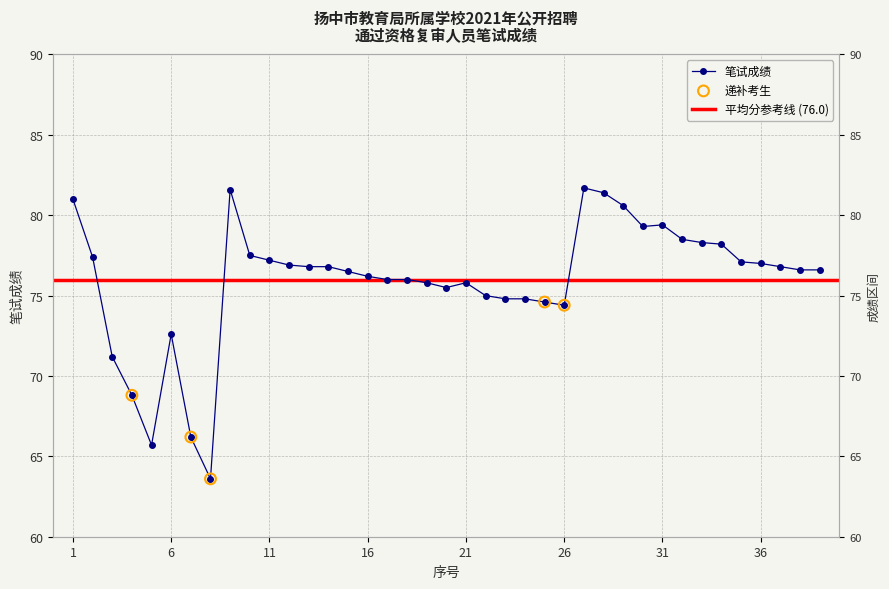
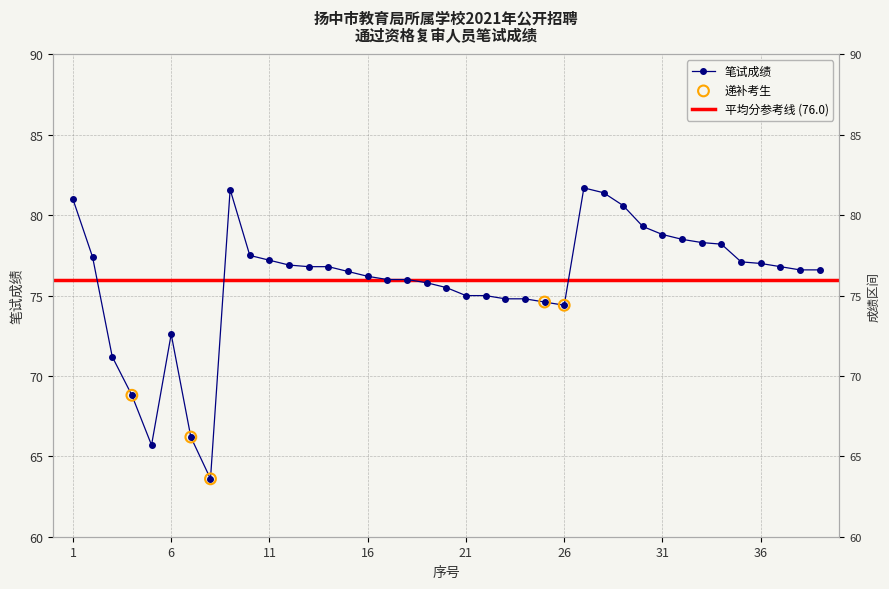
  {
    "笔试成绩": {
      "1": 81.0,
      "6": 72.6,
      "11": 77.2,
      "16": 76.2,
-     "21": 75.8,
-     "31": 79.4,
+     "21": 75.0,
+     "31": 78.8,
      "36": 77.0
    }
  }
